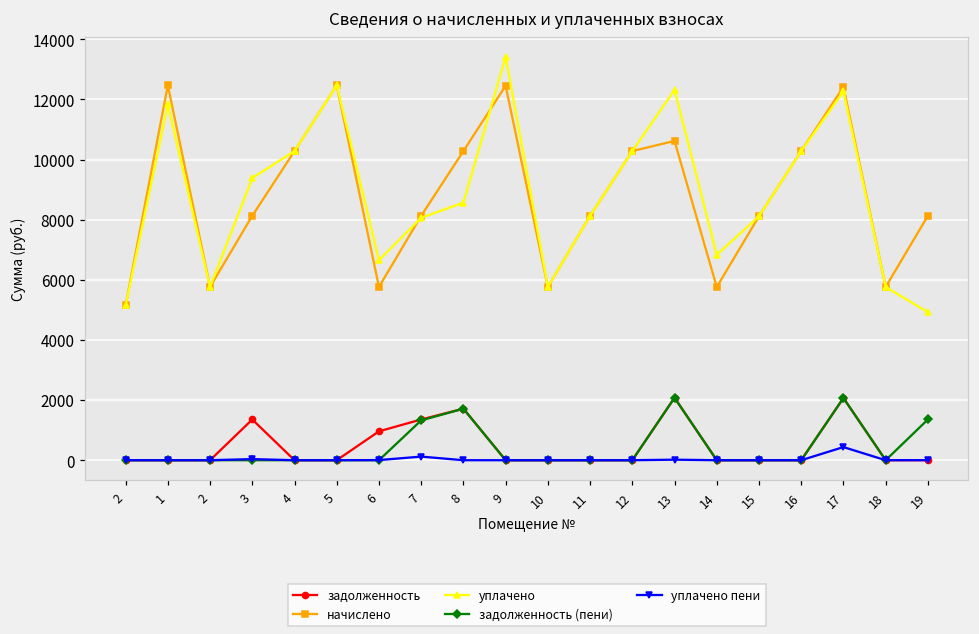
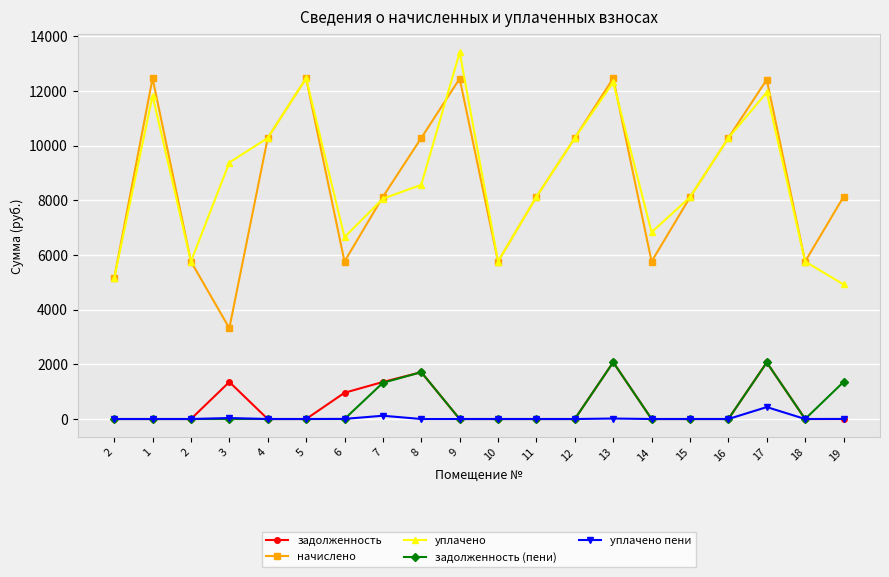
  {
    "задолженность": {
      "3": 1400,
      "6": 1000
    },
    "начислено": {
      "1": 12500,
-     "3": 8100,
+     "3": 3300,
      "6": 5800,
      "8": 10300,
      "9": 12500,
-     "13": 10600,
+     "13": 12500,
      "14": 5800,
      "17": 12400,
      "19": 8100
    },
    "уплачено": {
      "1": 11800,
      "3": 9400,
      "6": 6700,
      "8": 8600,
      "9": 13400,
      "13": 12300,
      "14": 6800,
-     "17": 12300,
+     "17": 12000,
      "19": 4900
    },
    "задолженность (пени)": {
      "19": 1400
    },
    "уплачено пени": {
      "7": 100,
      "8": 0,
      "13": 0,
      "17": 400
    }
  }
